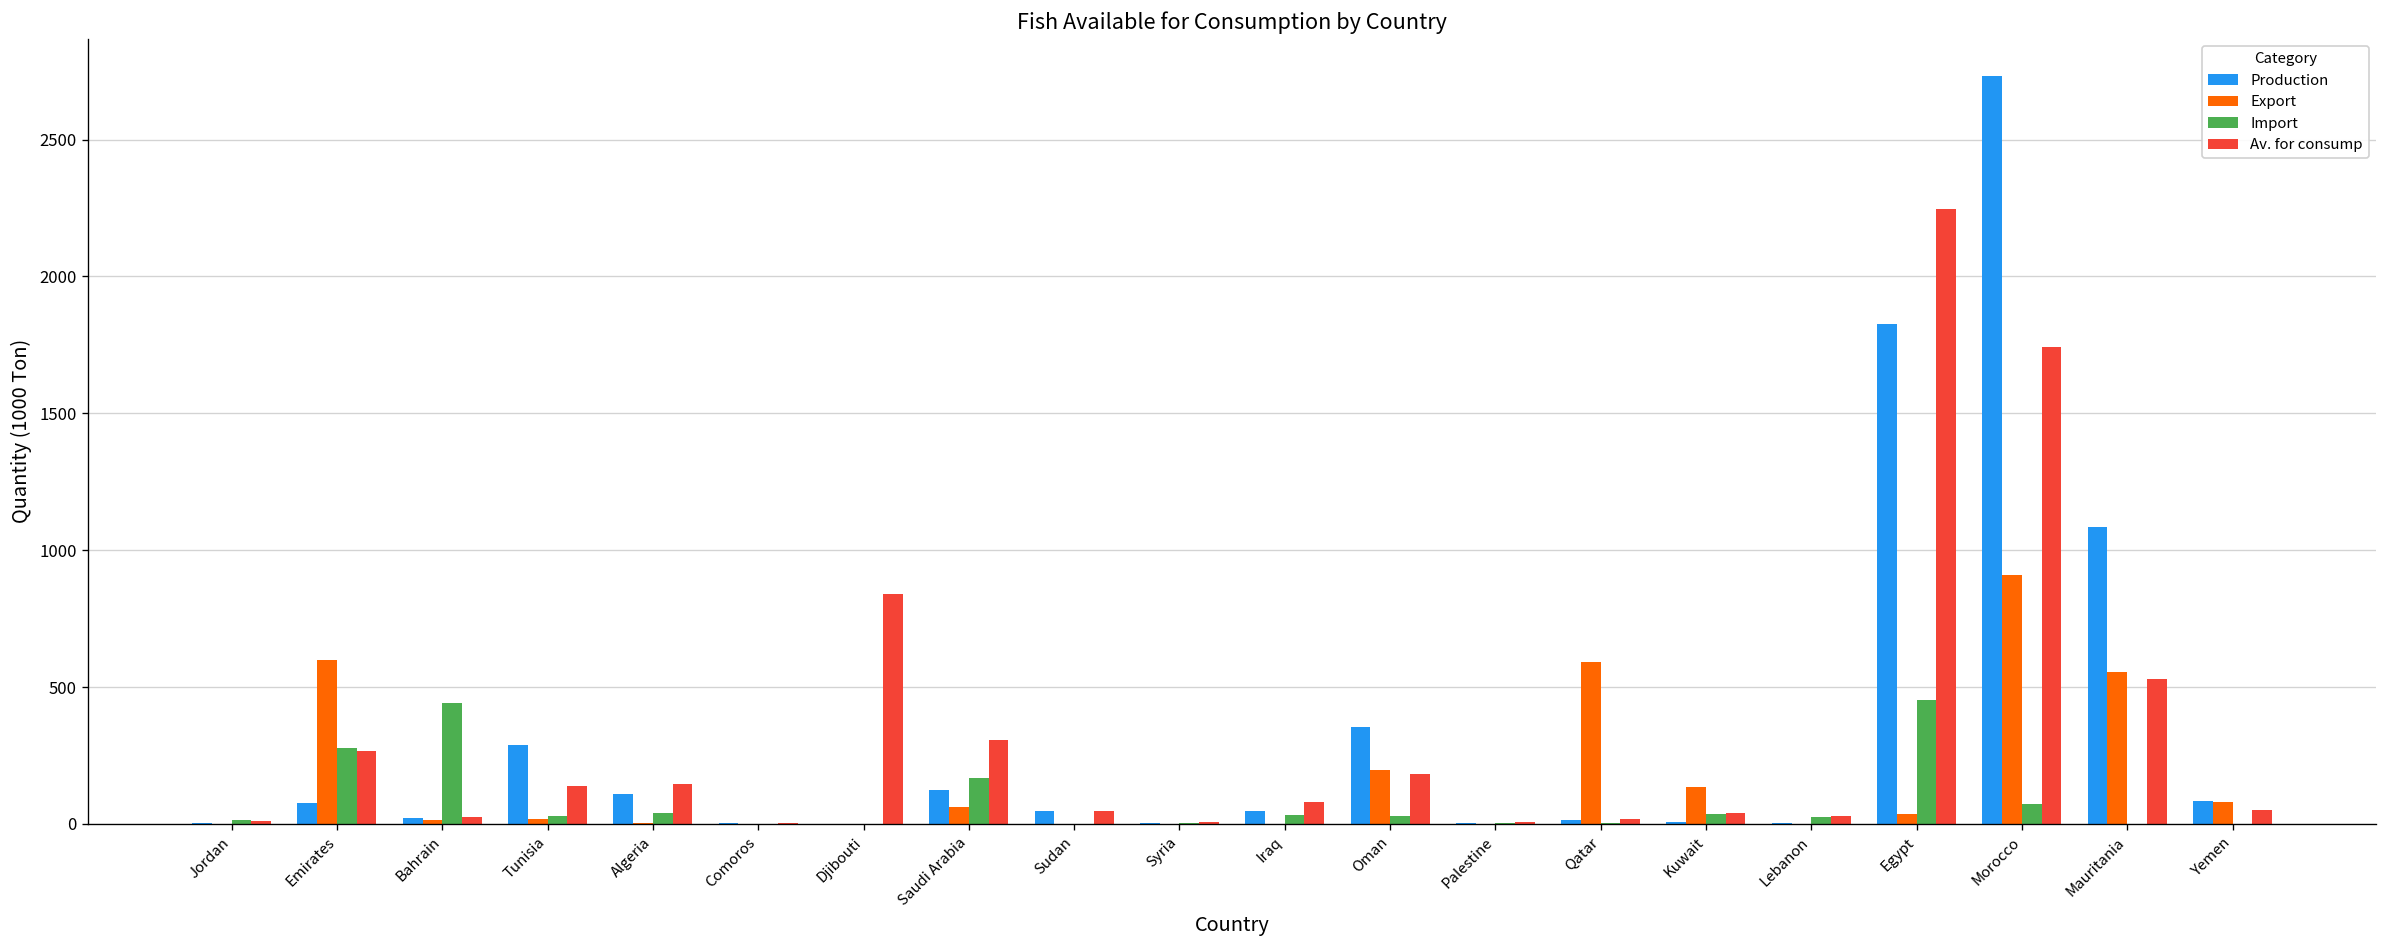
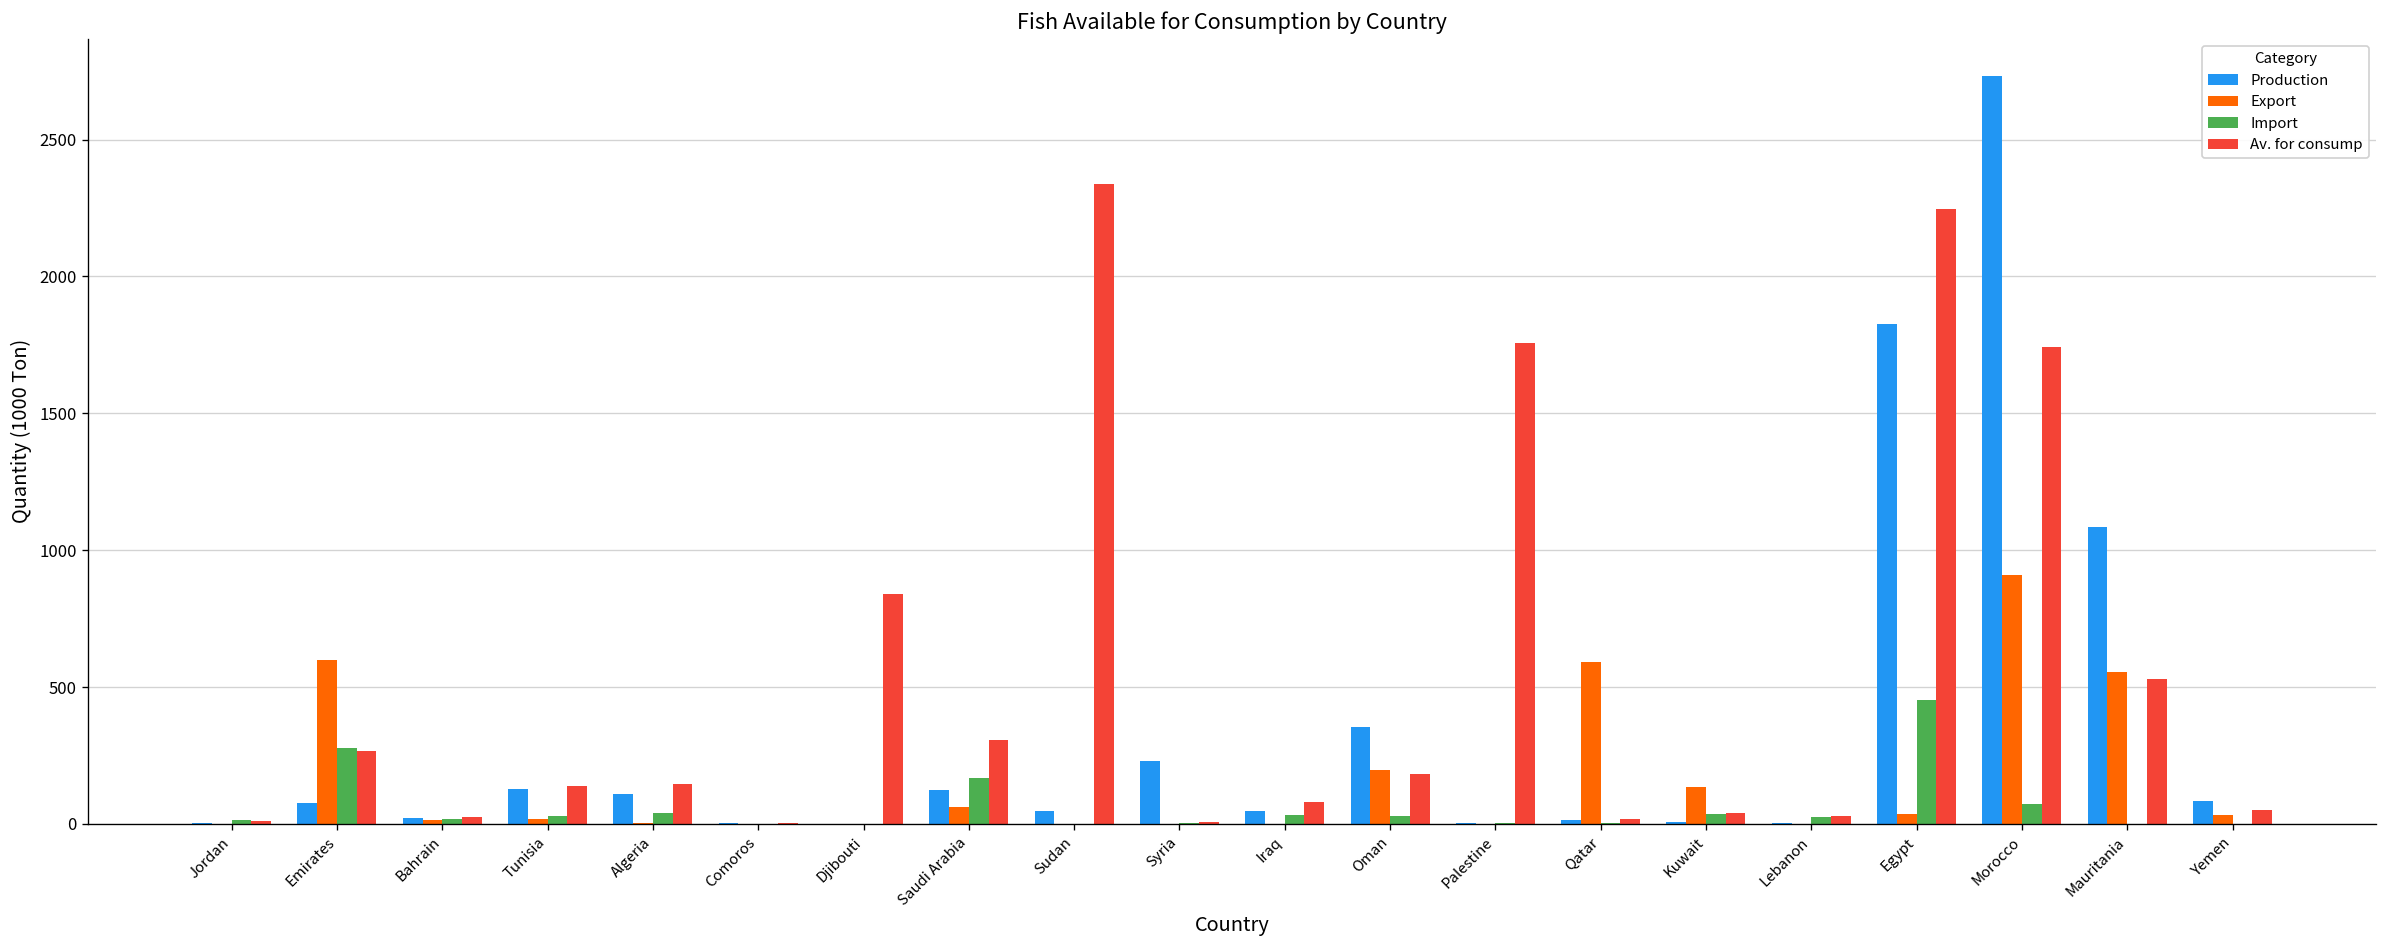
  {
    "Production": {
      "Emirates": 80,
      "Bahrain": 20,
-     "Tunisia": 290,
+     "Tunisia": 130,
      "Algeria": 110,
      "Djibouti": 0,
      "Saudi Arabia": 120,
      "Sudan": 50,
-     "Syria": 0,
+     "Syria": 230,
      "Iraq": 50,
      "Oman": 350,
      "Qatar": 20,
      "Egypt": 1830,
      "Morocco": 2730,
      "Mauritania": 1080,
      "Yemen": 80
    },
    "Export": {
      "Emirates": 600,
      "Bahrain": 10,
      "Tunisia": 20,
      "Comoros": 0,
      "Djibouti": 0,
      "Saudi Arabia": 60,
      "Oman": 200,
      "Palestine": 0,
      "Qatar": 590,
      "Kuwait": 130,
      "Egypt": 30,
      "Morocco": 910,
      "Mauritania": 550,
-     "Yemen": 80
+     "Yemen": 30
    },
    "Import": {
      "Jordan": 10,
      "Emirates": 280,
-     "Bahrain": 440,
+     "Bahrain": 20,
      "Tunisia": 30,
      "Algeria": 40,
      "Saudi Arabia": 170,
      "Iraq": 30,
      "Oman": 30,
      "Kuwait": 30,
      "Lebanon": 20,
      "Egypt": 450,
      "Morocco": 70
    },
    "Av. for consump": {
      "Jordan": 10,
      "Emirates": 270,
      "Bahrain": 20,
      "Tunisia": 140,
      "Algeria": 150,
      "Djibouti": 840,
      "Saudi Arabia": 310,
-     "Sudan": 50,
+     "Sudan": 2340,
      "Iraq": 80,
      "Oman": 180,
-     "Palestine": 10,
+     "Palestine": 1760,
      "Qatar": 20,
      "Kuwait": 40,
      "Lebanon": 30,
      "Egypt": 2250,
      "Morocco": 1740,
      "Mauritania": 530,
      "Yemen": 50
    }
  }
